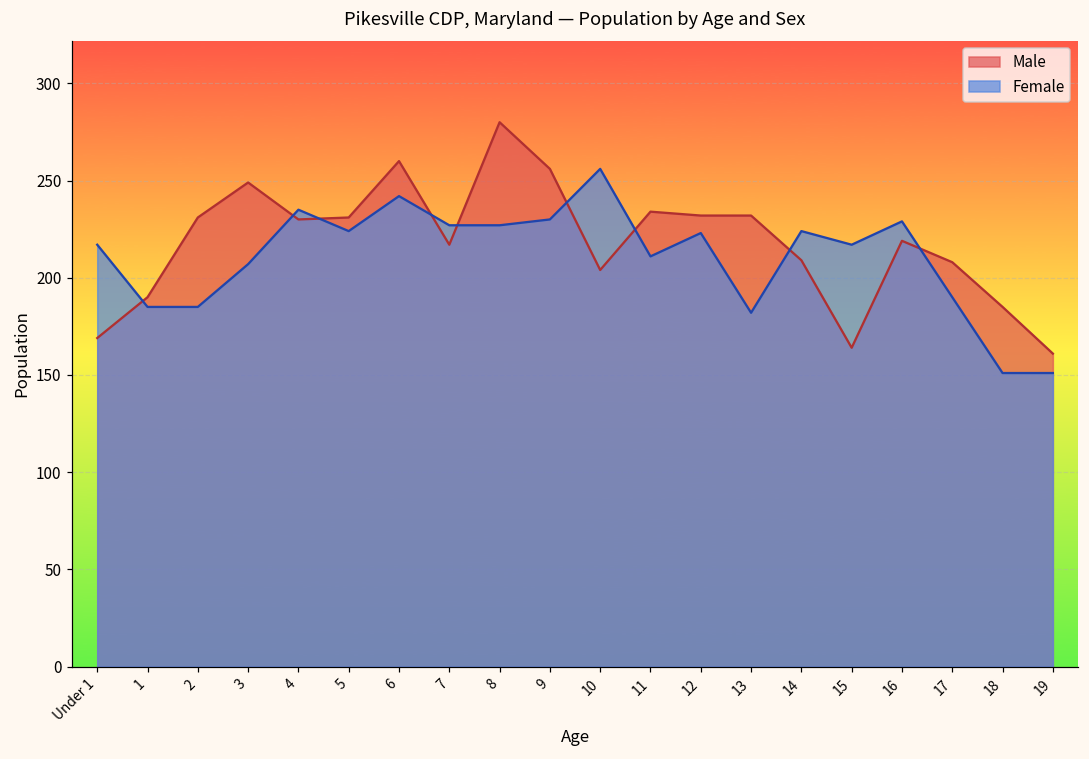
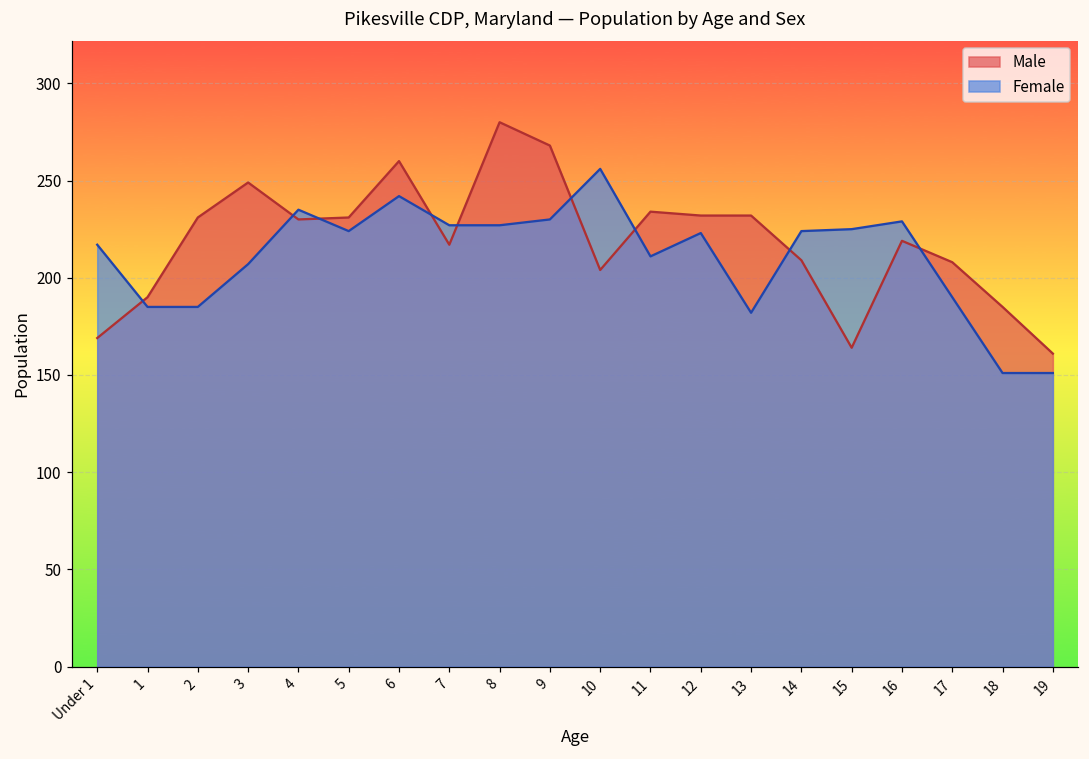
  {
    "Male": {
      "Under 1": 169,
      "1": 190,
      "2": 231,
      "3": 249,
      "4": 230,
      "5": 231,
      "6": 260,
      "7": 217,
      "8": 280,
-     "9": 256,
+     "9": 268,
      "10": 204,
      "11": 234,
      "12": 232,
      "13": 232,
      "14": 209,
      "15": 164,
      "16": 219,
      "17": 208,
      "18": 185,
      "19": 161
    },
    "Female": {
      "Under 1": 217,
      "1": 185,
      "2": 185,
      "3": 207,
      "4": 235,
      "5": 224,
      "6": 242,
      "7": 227,
      "8": 227,
      "9": 230,
      "10": 256,
      "11": 211,
      "12": 223,
      "13": 182,
      "14": 224,
-     "15": 217,
+     "15": 225,
      "16": 229,
      "17": 190,
      "18": 151,
      "19": 151
    }
  }
